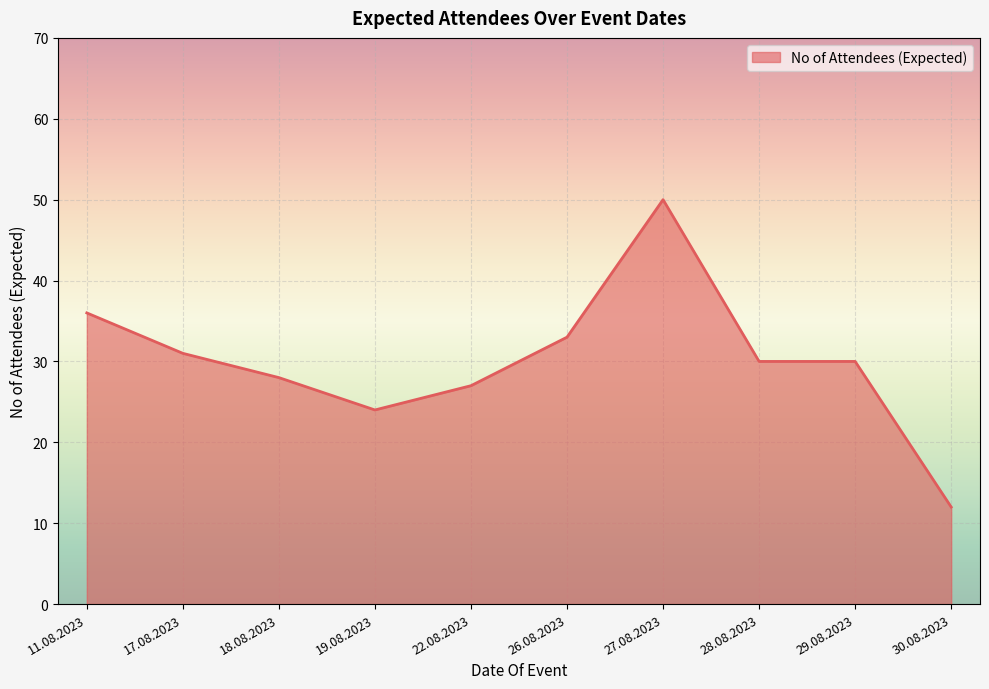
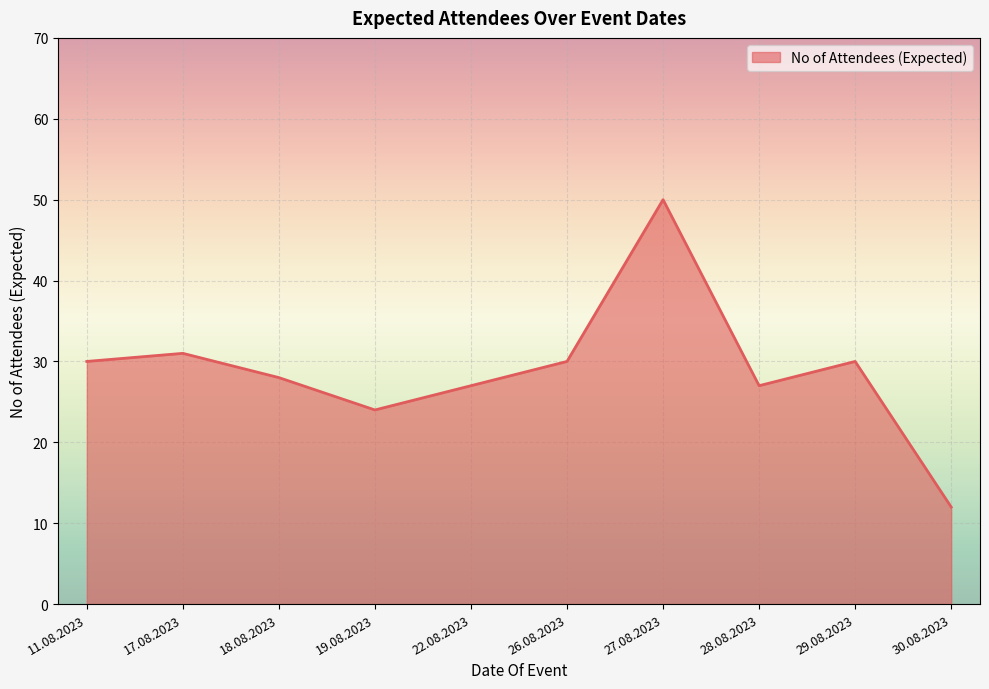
  {
-   "11.08.2023": 36,
+   "11.08.2023": 30,
    "17.08.2023": 31,
    "18.08.2023": 28,
    "19.08.2023": 24,
    "22.08.2023": 27,
-   "26.08.2023": 33,
+   "26.08.2023": 30,
    "27.08.2023": 50,
-   "28.08.2023": 30,
+   "28.08.2023": 27,
    "29.08.2023": 30,
    "30.08.2023": 12
  }
